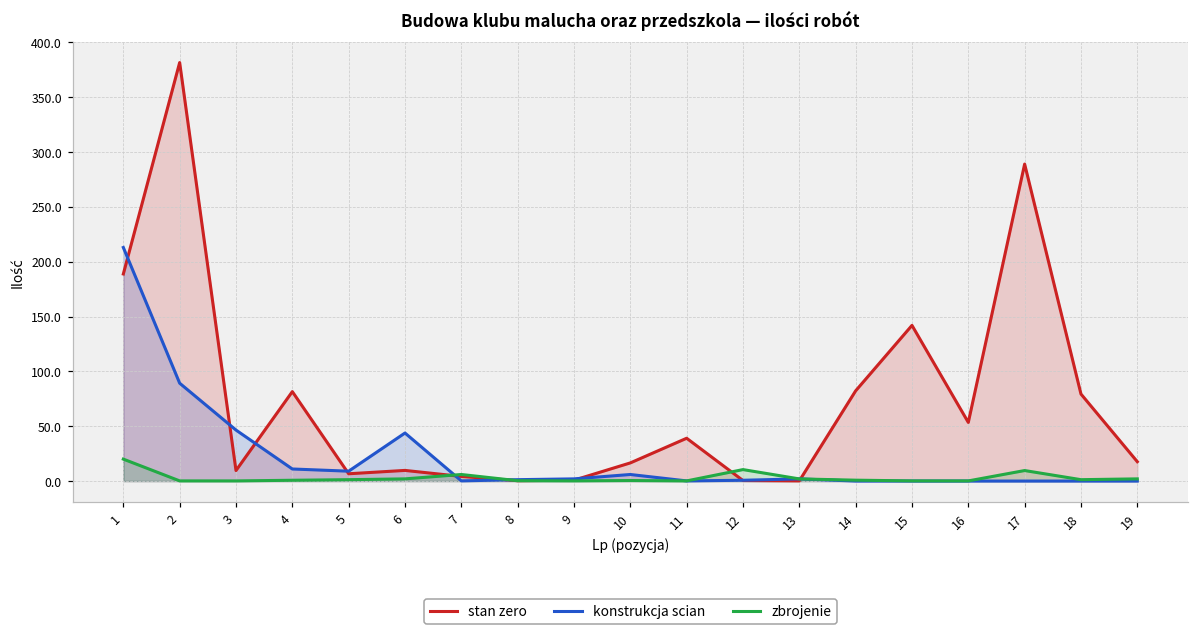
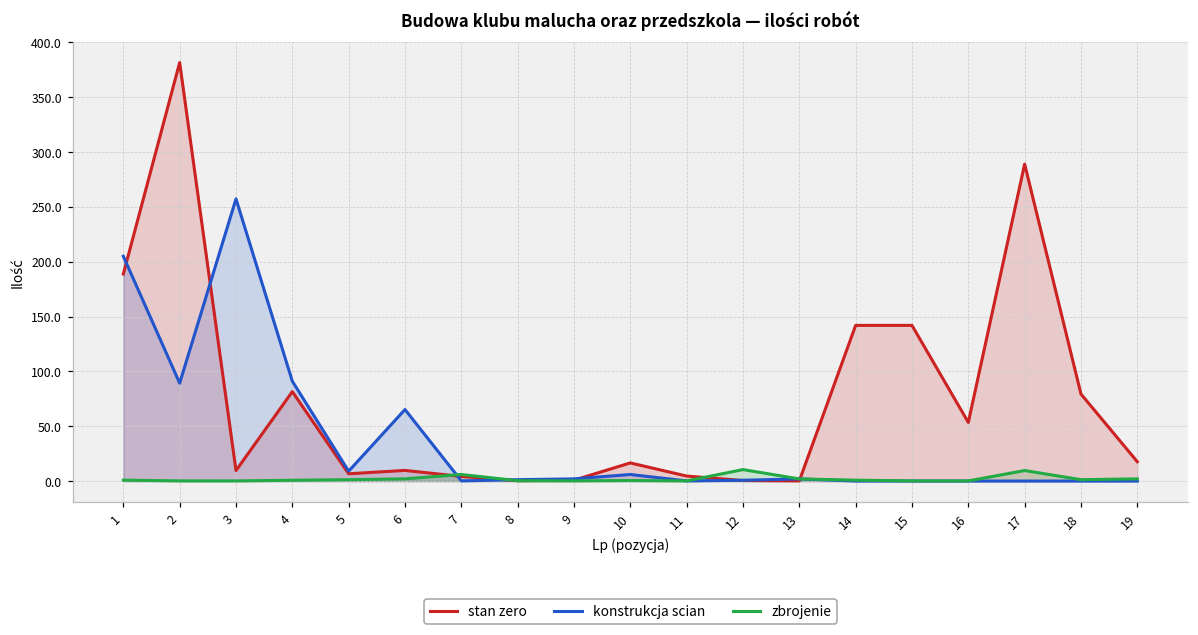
  {
    "stan zero": {
      "1": 190,
      "2": 380,
      "3": 10,
      "4": 80,
      "6": 10,
      "10": 20,
-     "11": 40,
-     "14": 80,
+     "11": 0,
+     "14": 140,
      "15": 140,
      "16": 50,
      "17": 290,
      "18": 80,
      "19": 20
    },
    "konstrukcja scian": {
-     "1": 210,
+     "1": 200,
      "2": 90,
-     "3": 50,
-     "4": 10,
-     "6": 40,
+     "3": 260,
+     "4": 90,
+     "6": 70,
      "7": 0,
      "10": 10,
      "17": 0
    },
    "zbrojenie": {
-     "1": 20,
+     "1": 0,
      "2": 0,
      "3": 0,
      "4": 0,
      "5": 0,
      "6": 0,
      "10": 0,
      "12": 10,
      "17": 10
    }
  }
